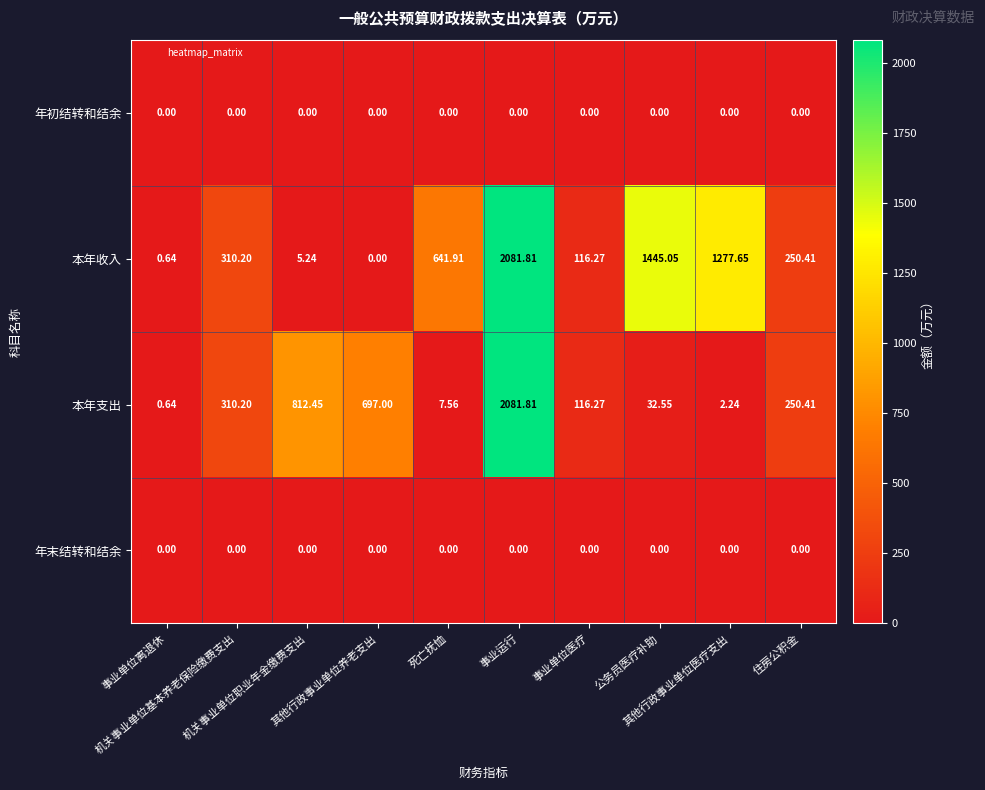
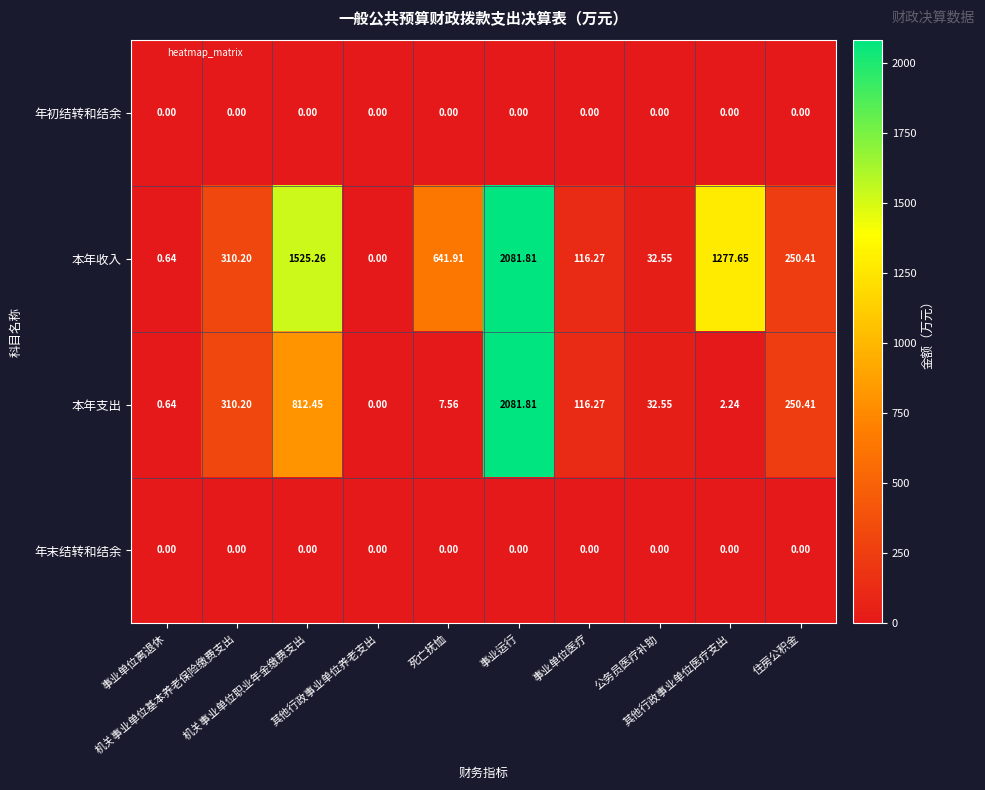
  {
    "年初结转和结余": {
      "事业单位离退休": 0.00,
      "机关事业单位基本养老保险缴费支出": 0.00,
      "机关事业单位职业年金缴费支出": 0.00,
      "其他行政事业单位养老支出": 0.00,
      "死亡抚恤": 0.00,
      "事业运行": 0.00,
      "事业单位医疗": 0.00,
      "公务员医疗补助": 0.00,
      "其他行政事业单位医疗支出": 0.00,
      "住房公积金": 0.00
    },
    "本年收入": {
      "事业单位离退休": 0.64,
      "机关事业单位基本养老保险缴费支出": 310.20,
-     "机关事业单位职业年金缴费支出": 5.24,
+     "机关事业单位职业年金缴费支出": 1525.26,
      "其他行政事业单位养老支出": 0.00,
      "死亡抚恤": 641.91,
      "事业运行": 2081.81,
      "事业单位医疗": 116.27,
-     "公务员医疗补助": 1445.05,
+     "公务员医疗补助": 32.55,
      "其他行政事业单位医疗支出": 1277.65,
      "住房公积金": 250.41
    },
    "本年支出": {
      "事业单位离退休": 0.64,
      "机关事业单位基本养老保险缴费支出": 310.20,
      "机关事业单位职业年金缴费支出": 812.45,
-     "其他行政事业单位养老支出": 697.00,
+     "其他行政事业单位养老支出": 0.00,
      "死亡抚恤": 7.56,
      "事业运行": 2081.81,
      "事业单位医疗": 116.27,
      "公务员医疗补助": 32.55,
      "其他行政事业单位医疗支出": 2.24,
      "住房公积金": 250.41
    },
    "年末结转和结余": {
      "事业单位离退休": 0.00,
      "机关事业单位基本养老保险缴费支出": 0.00,
      "机关事业单位职业年金缴费支出": 0.00,
      "其他行政事业单位养老支出": 0.00,
      "死亡抚恤": 0.00,
      "事业运行": 0.00,
      "事业单位医疗": 0.00,
      "公务员医疗补助": 0.00,
      "其他行政事业单位医疗支出": 0.00,
      "住房公积金": 0.00
    }
  }
